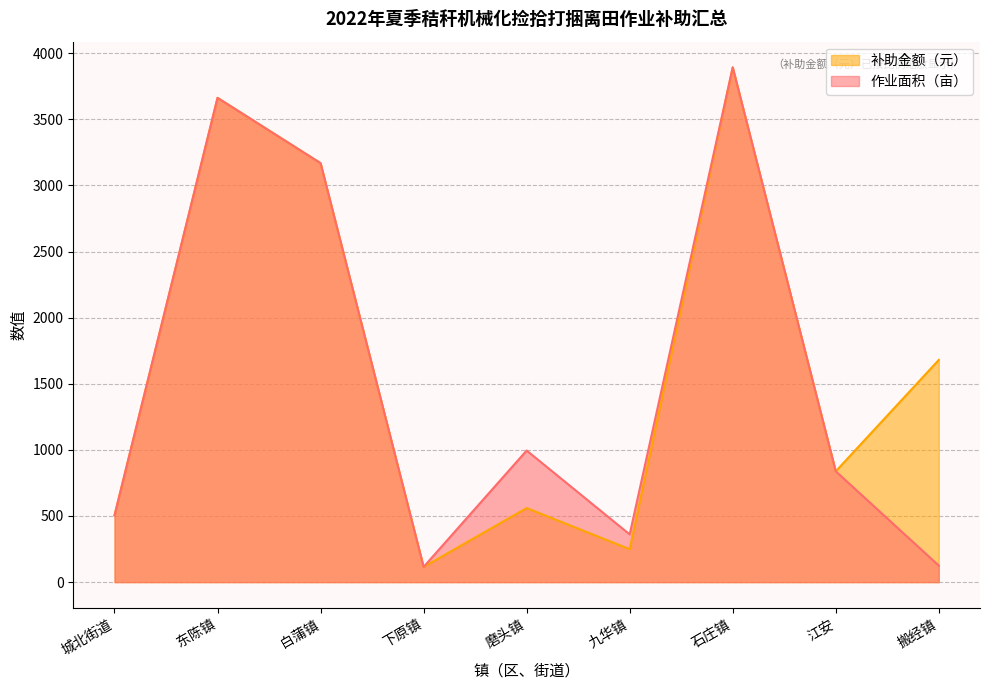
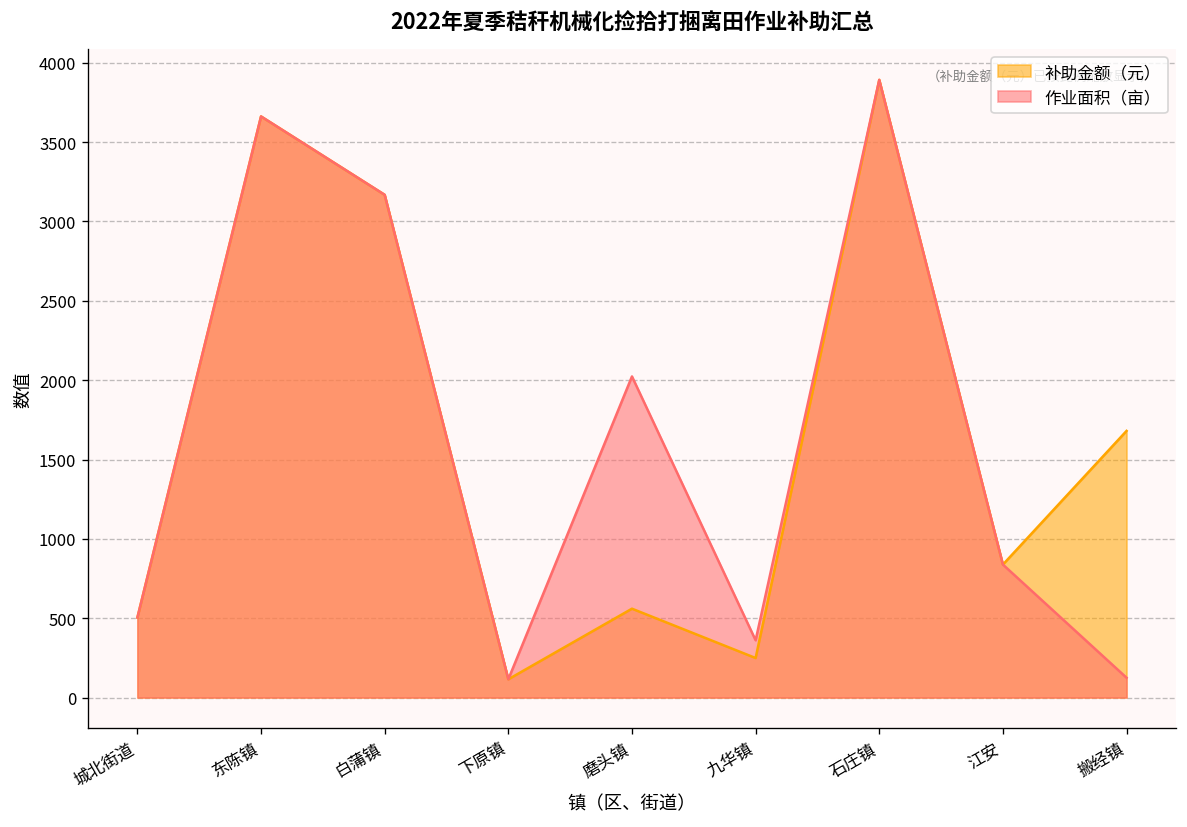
  {
    "补助金额（元）": {
      "磨头镇": 560,
      "九华镇": 250,
      "搬经镇": 1680
    },
    "作业面积（亩）": {
-     "磨头镇": 990,
+     "磨头镇": 2020,
      "九华镇": 360,
      "搬经镇": 120
    }
  }
